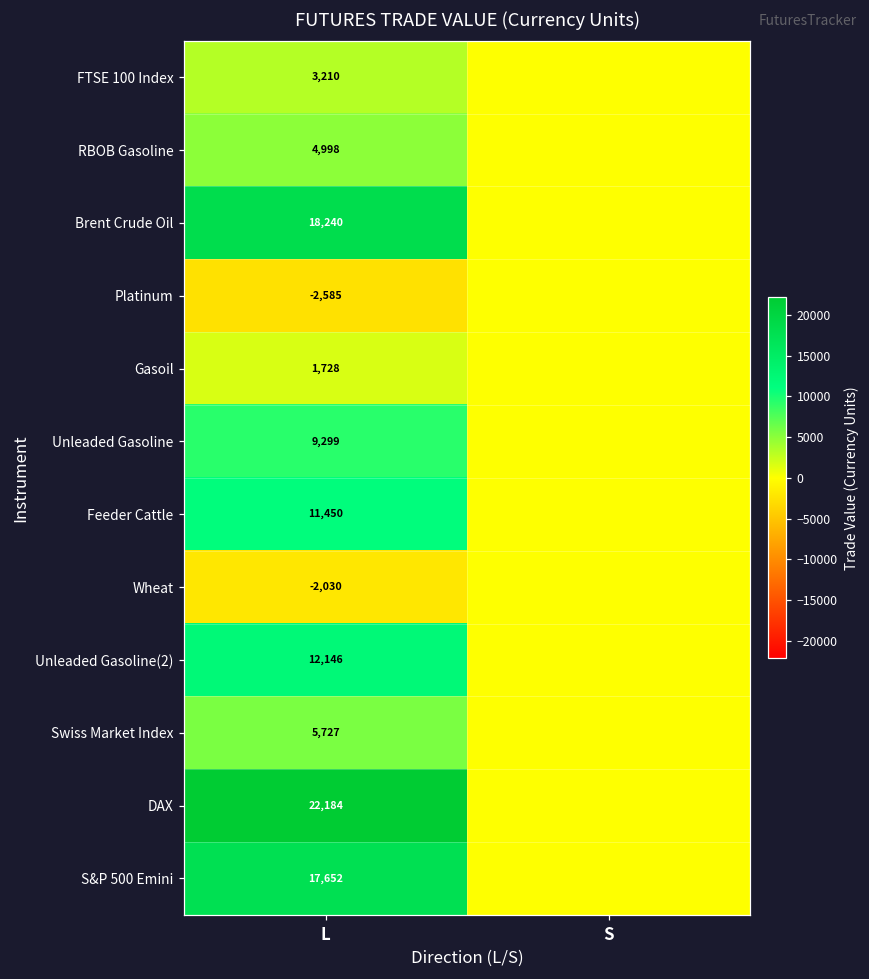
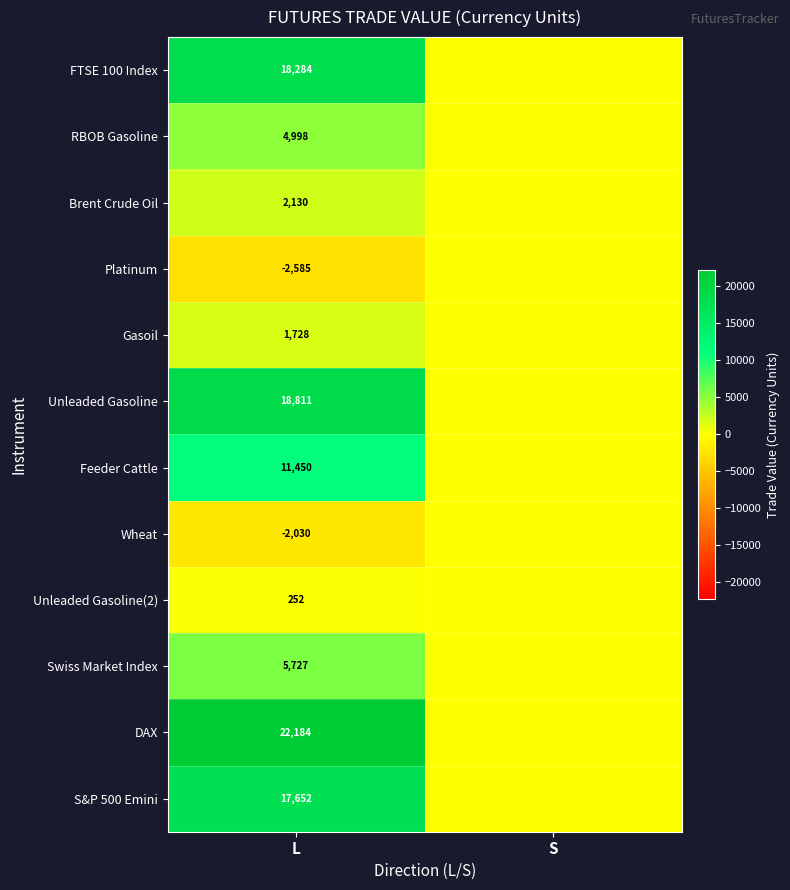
  {
    "FTSE 100 Index": {
-     "L": "3,210"
+     "L": "18,284"
    },
    "RBOB Gasoline": {
      "L": "4,998"
    },
    "Brent Crude Oil": {
-     "L": "18,240"
+     "L": "2,130"
    },
    "Platinum": {
      "L": "-2,585"
    },
    "Gasoil": {
      "L": "1,728"
    },
    "Unleaded Gasoline": {
-     "L": "9,299"
+     "L": "18,811"
    },
    "Feeder Cattle": {
      "L": "11,450"
    },
    "Wheat": {
      "L": "-2,030"
    },
    "Unleaded Gasoline(2)": {
-     "L": "12,146"
+     "L": "252"
    },
    "Swiss Market Index": {
      "L": "5,727"
    },
    "DAX": {
      "L": "22,184"
    },
    "S&P 500 Emini": {
      "L": "17,652"
    }
  }
